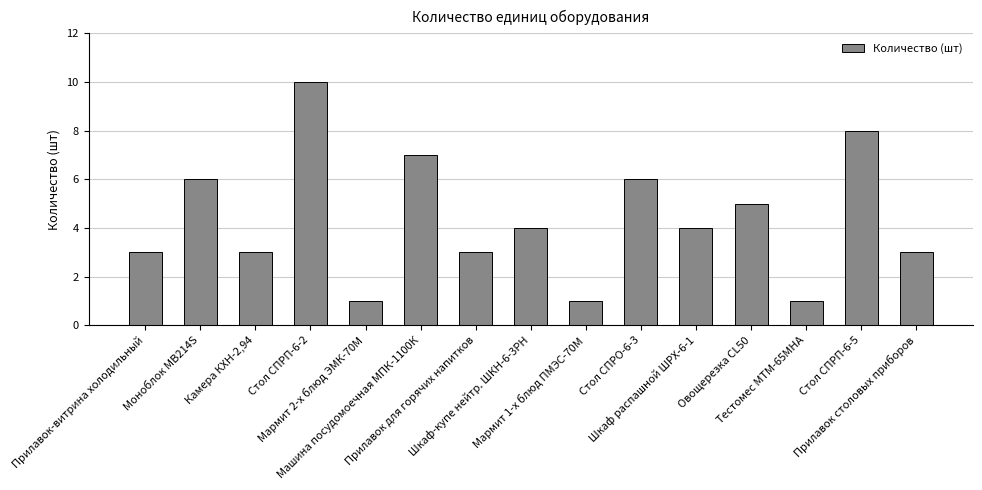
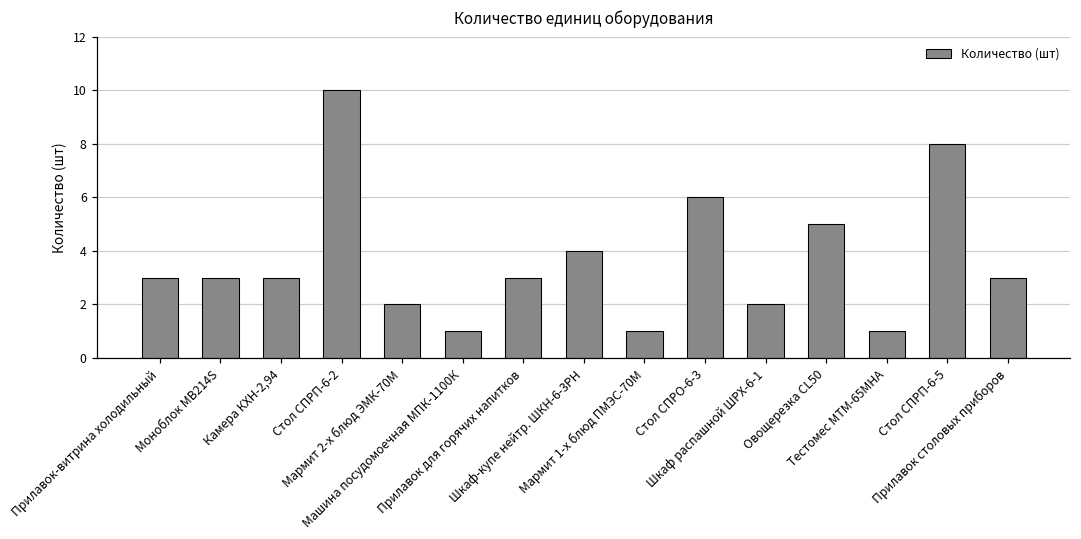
  {
    "Прилавок-витрина холодильный": 3,
-   "Моноблок MB214S": 6,
+   "Моноблок MB214S": 3,
    "Камера КХН-2,94": 3,
    "Стол СПРП-6-2": 10,
-   "Мармит 2-х блюд ЭМК-70М": 1,
-   "Машина посудомоечная МПК-1100К": 7,
+   "Мармит 2-х блюд ЭМК-70М": 2,
+   "Машина посудомоечная МПК-1100К": 1,
    "Прилавок для горячих напитков": 3,
    "Шкаф-купе нейтр. ШКН-6-3РН": 4,
    "Мармит 1-х блюд ПМЭС-70М": 1,
    "Стол СПРО-6-3": 6,
-   "Шкаф распашной ШРХ-6-1": 4,
+   "Шкаф распашной ШРХ-6-1": 2,
    "Овощерезка CL50": 5,
    "Тестомес МТМ-65МНА": 1,
    "Стол СПРП-6-5": 8,
    "Прилавок столовых приборов": 3
  }
